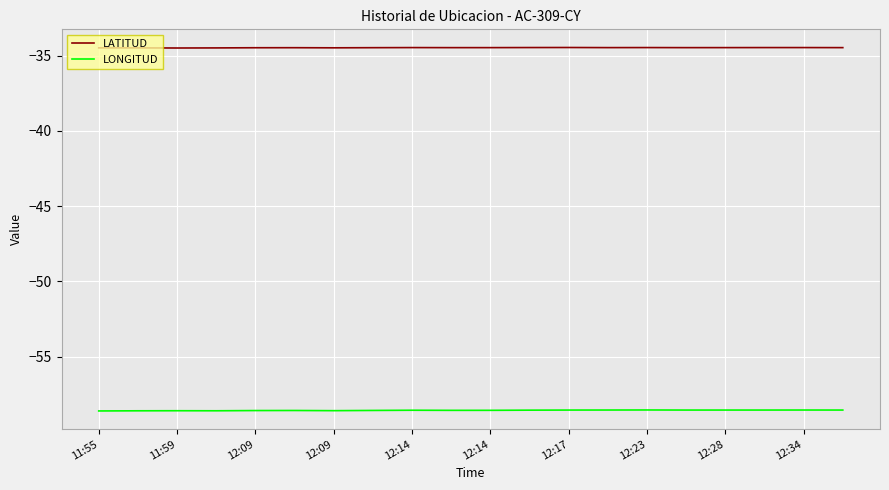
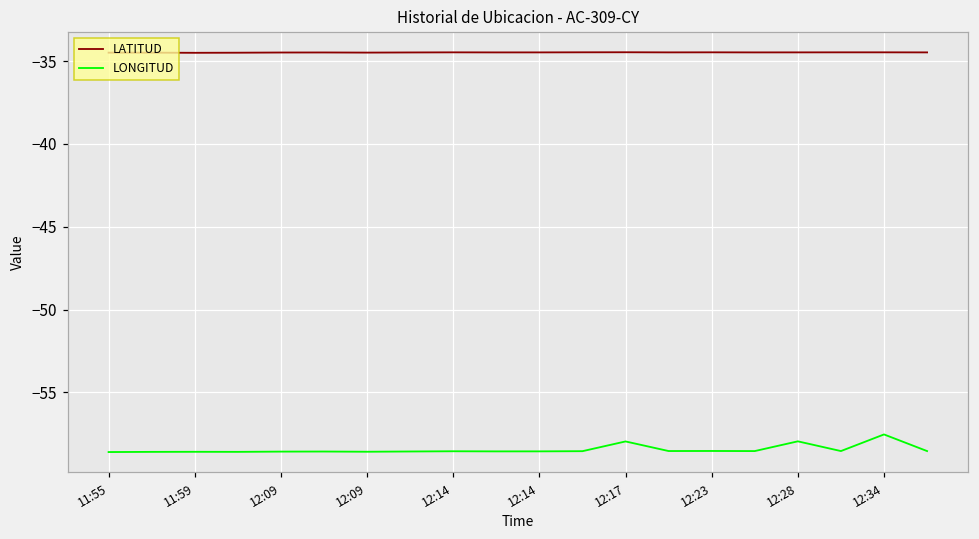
  {
    "LATITUD": {
      "11:59": -34.5,
      "12:17": -34.5,
      "12:28": -34.5,
      "12:34": -34.5
    },
    "LONGITUD": {
      "11:55": -58.6,
      "11:59": -58.6,
-     "12:17": -58.5,
-     "12:28": -58.5,
-     "12:34": -58.5
+     "12:17": -58.0,
+     "12:28": -58.0,
+     "12:34": -57.5
    }
  }
